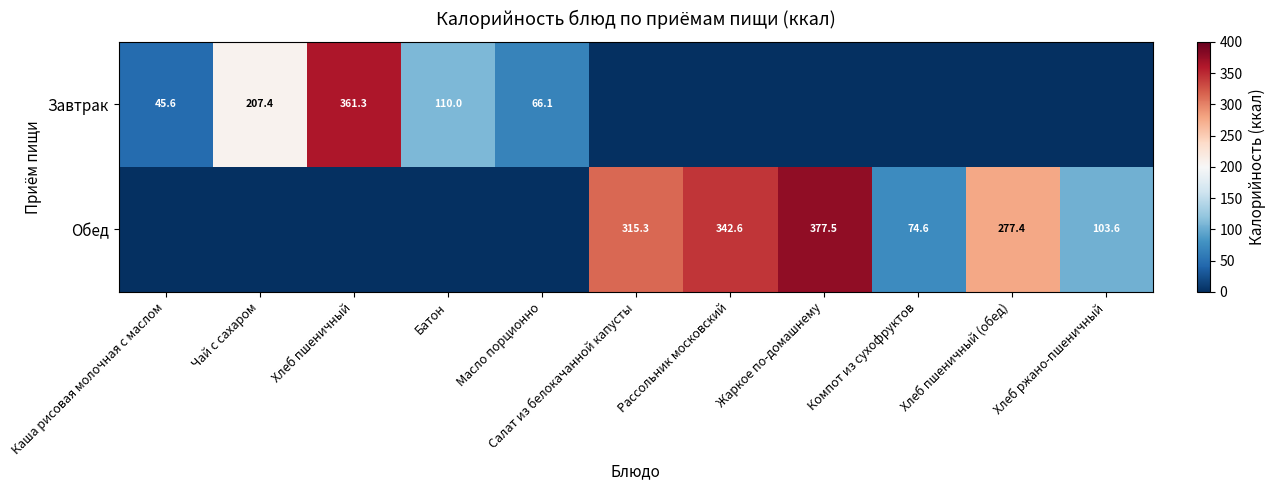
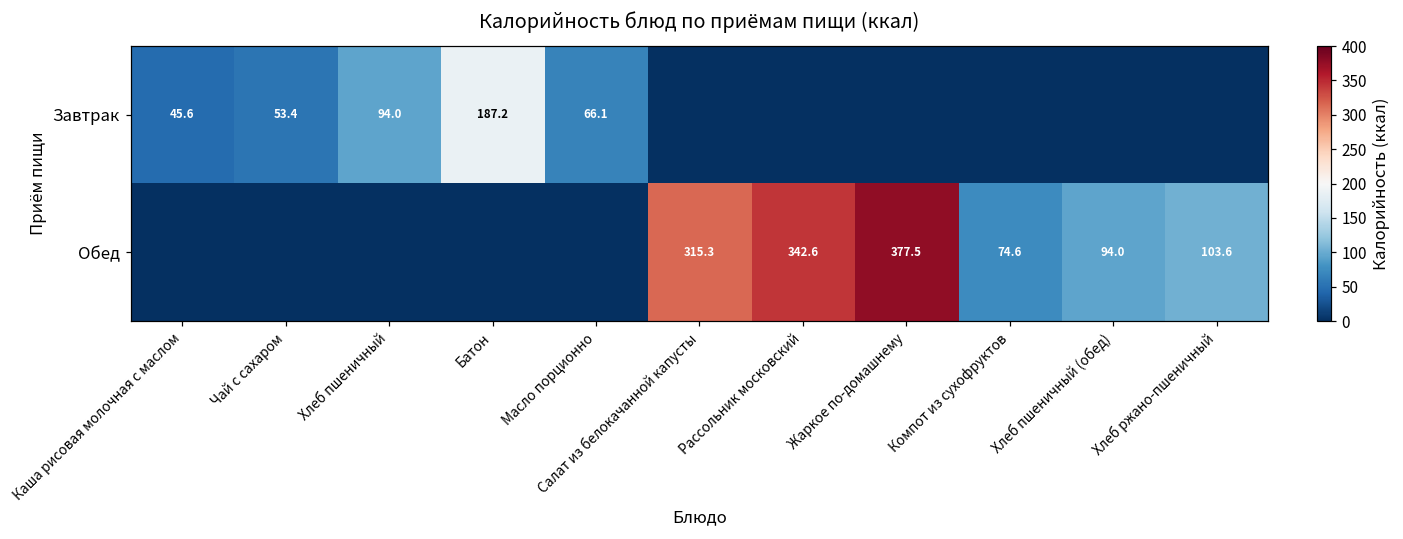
  {
    "Завтрак": {
      "Каша рисовая молочная с маслом": 45.6,
-     "Чай с сахаром": 207.4,
-     "Хлеб пшеничный": 361.3,
-     "Батон": 110.0,
+     "Чай с сахаром": 53.4,
+     "Хлеб пшеничный": 94.0,
+     "Батон": 187.2,
      "Масло порционно": 66.1
    },
    "Обед": {
      "Салат из белокачанной капусты": 315.3,
      "Рассольник московский": 342.6,
      "Жаркое по-домашнему": 377.5,
      "Компот из сухофруктов": 74.6,
-     "Хлеб пшеничный (обед)": 277.4,
+     "Хлеб пшеничный (обед)": 94.0,
      "Хлеб ржано-пшеничный": 103.6
    }
  }
